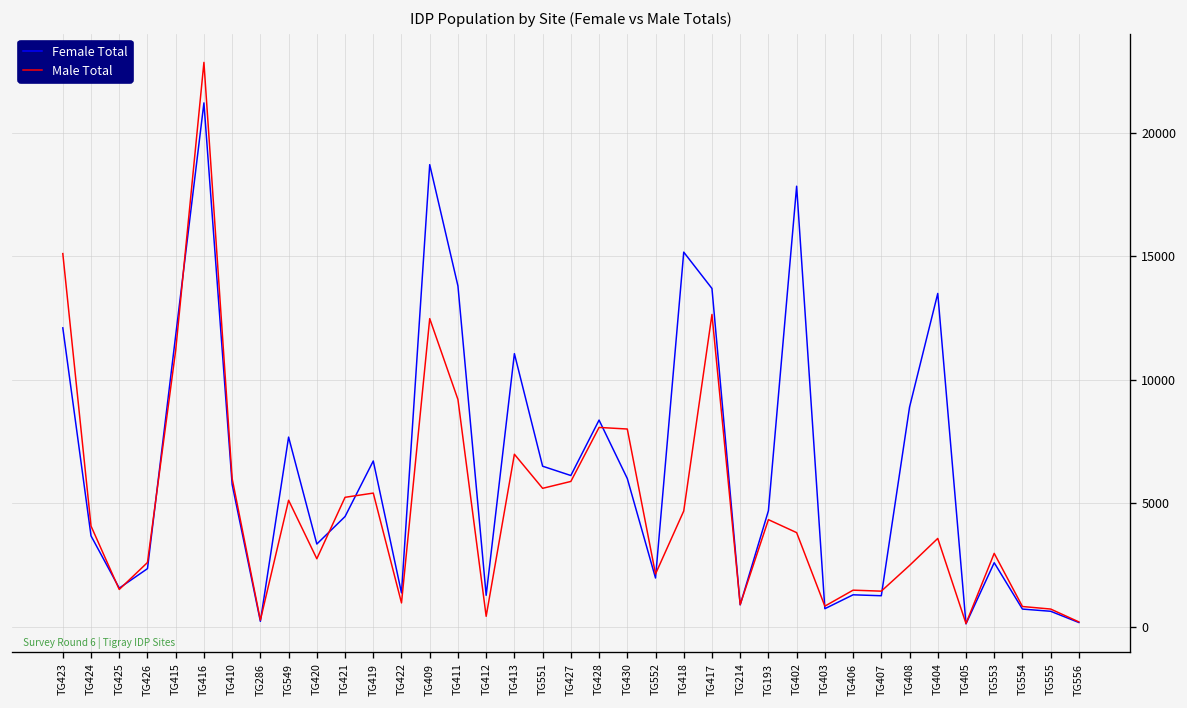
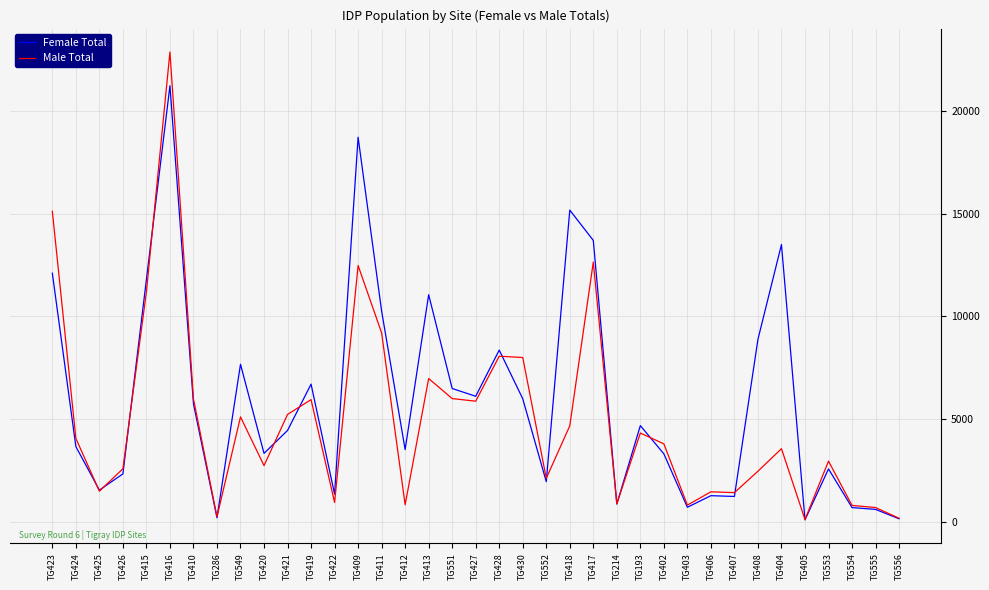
  {
    "Female Total": {
      "TG423": 12100,
      "TG424": 3700,
      "TG426": 2300,
      "TG415": 11800,
      "TG416": 21200,
      "TG410": 5800,
      "TG549": 7700,
      "TG420": 3300,
      "TG421": 4500,
      "TG419": 6700,
      "TG422": 1400,
      "TG409": 18700,
-     "TG411": 13800,
-     "TG412": 1300,
+     "TG411": 10300,
+     "TG412": 3500,
      "TG413": 11100,
      "TG551": 6500,
      "TG427": 6100,
      "TG428": 8400,
      "TG430": 6000,
      "TG552": 2000,
      "TG418": 15200,
      "TG417": 13700,
      "TG193": 4700,
-     "TG402": 17800,
+     "TG402": 3300,
      "TG406": 1300,
      "TG407": 1200,
      "TG408": 8900,
      "TG404": 13500,
      "TG553": 2600
    },
    "Male Total": {
      "TG423": 15100,
      "TG424": 4100,
      "TG426": 2600,
      "TG415": 11200,
      "TG416": 22900,
      "TG410": 6000,
      "TG549": 5100,
      "TG420": 2700,
      "TG421": 5200,
-     "TG419": 5400,
+     "TG419": 6000,
      "TG422": 1000,
      "TG409": 12500,
      "TG411": 9200,
-     "TG412": 400,
+     "TG412": 800,
      "TG413": 7000,
-     "TG551": 5600,
+     "TG551": 6000,
      "TG427": 5900,
      "TG428": 8100,
      "TG430": 8000,
      "TG552": 2100,
      "TG418": 4700,
      "TG417": 12600,
      "TG193": 4300,
      "TG402": 3800,
      "TG406": 1500,
      "TG407": 1400,
      "TG408": 2500,
      "TG404": 3600,
      "TG553": 3000
    }
  }
